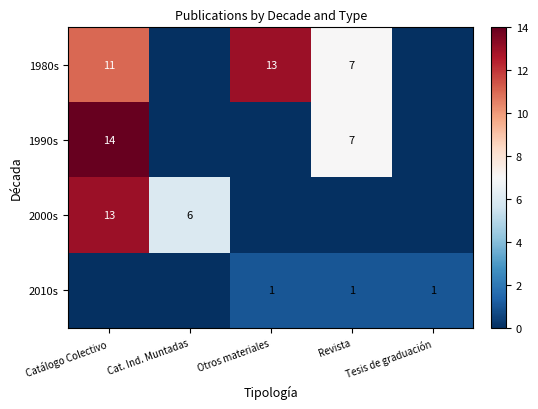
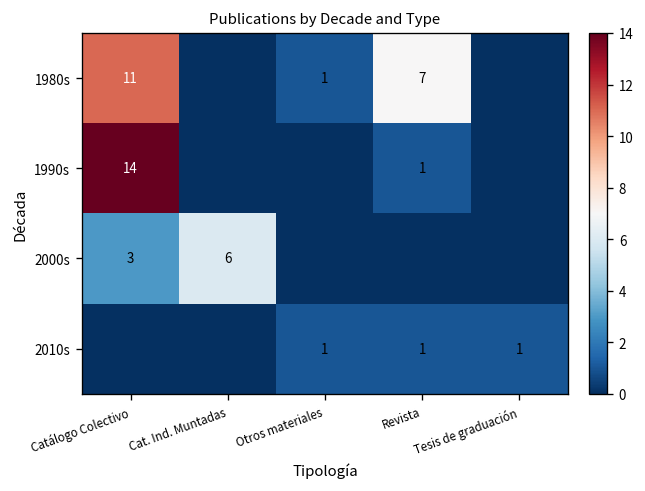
  {
    "1980s": {
      "Catálogo Colectivo": 11,
-     "Otros materiales": 13,
+     "Otros materiales": 1,
      "Revista": 7
    },
    "1990s": {
      "Catálogo Colectivo": 14,
-     "Revista": 7
+     "Revista": 1
    },
    "2000s": {
-     "Catálogo Colectivo": 13,
+     "Catálogo Colectivo": 3,
      "Cat. Ind. Muntadas": 6
    },
    "2010s": {
      "Otros materiales": 1,
      "Revista": 1,
      "Tesis de graduación": 1
    }
  }
